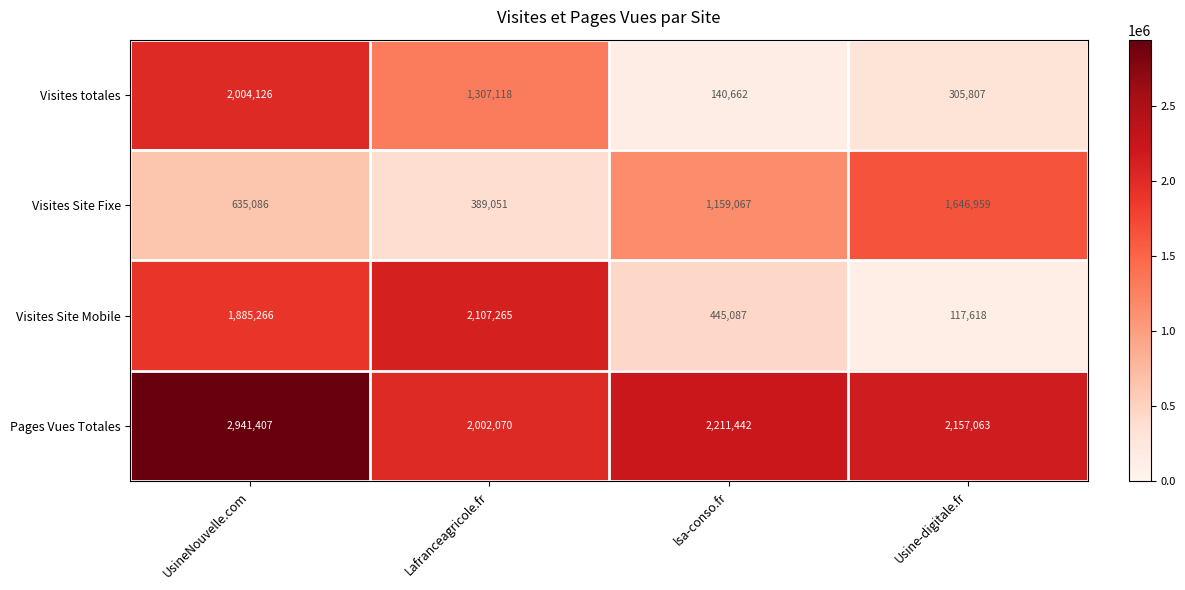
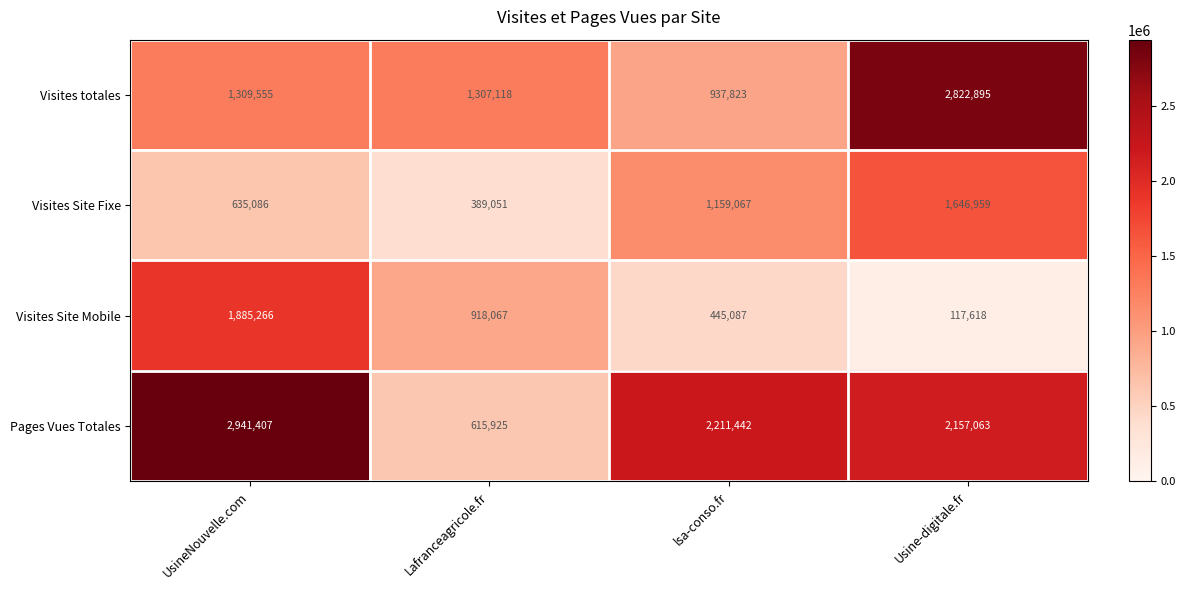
  {
    "Visites totales": {
-     "UsineNouvelle.com": "2,004,126",
+     "UsineNouvelle.com": "1,309,555",
      "Lafranceagricole.fr": "1,307,118",
-     "lsa-conso.fr": "140,662",
-     "Usine-digitale.fr": "305,807"
+     "lsa-conso.fr": "937,823",
+     "Usine-digitale.fr": "2,822,895"
    },
    "Visites Site Fixe": {
      "UsineNouvelle.com": "635,086",
      "Lafranceagricole.fr": "389,051",
      "lsa-conso.fr": "1,159,067",
      "Usine-digitale.fr": "1,646,959"
    },
    "Visites Site Mobile": {
      "UsineNouvelle.com": "1,885,266",
-     "Lafranceagricole.fr": "2,107,265",
+     "Lafranceagricole.fr": "918,067",
      "lsa-conso.fr": "445,087",
      "Usine-digitale.fr": "117,618"
    },
    "Pages Vues Totales": {
      "UsineNouvelle.com": "2,941,407",
-     "Lafranceagricole.fr": "2,002,070",
+     "Lafranceagricole.fr": "615,925",
      "lsa-conso.fr": "2,211,442",
      "Usine-digitale.fr": "2,157,063"
    }
  }
